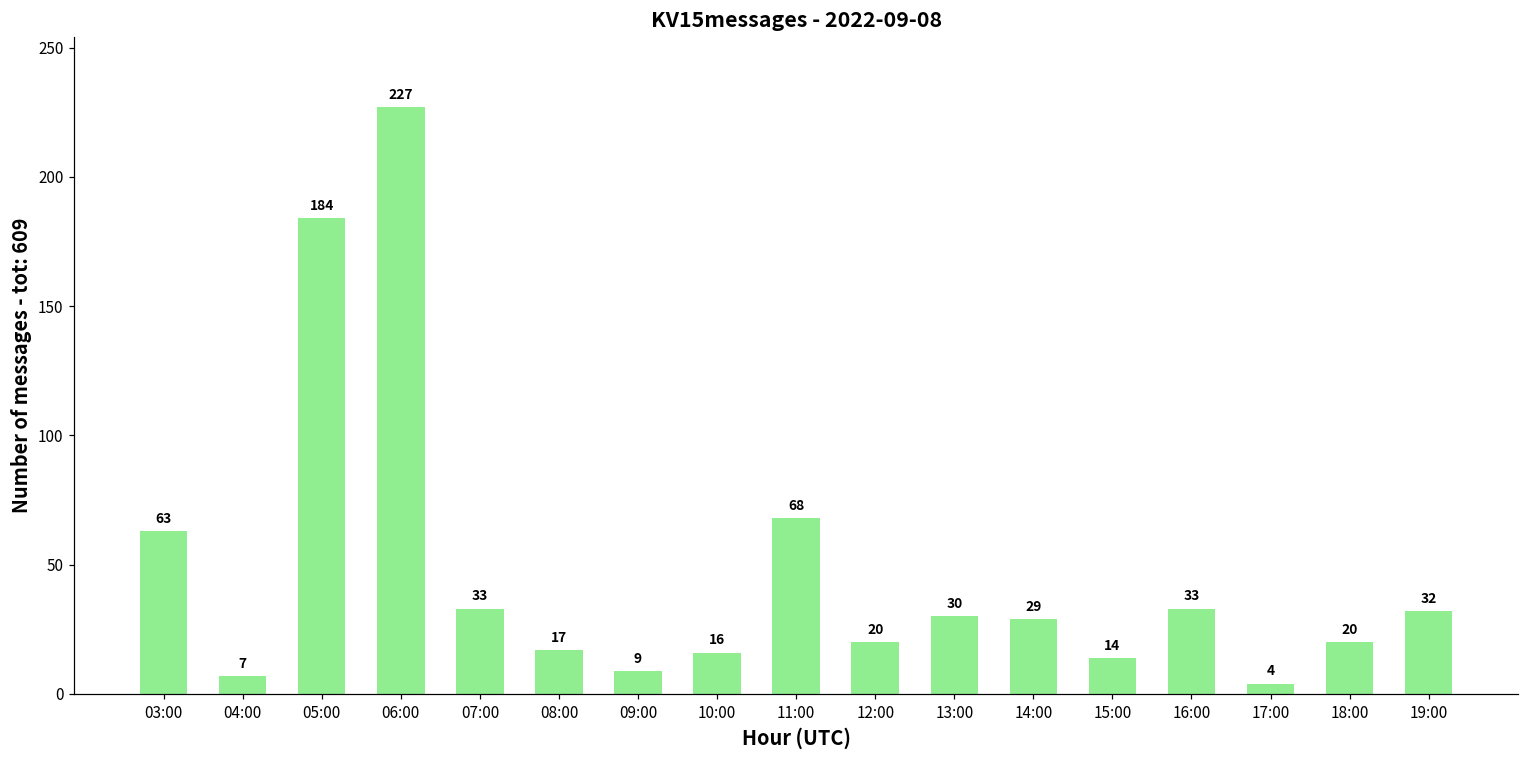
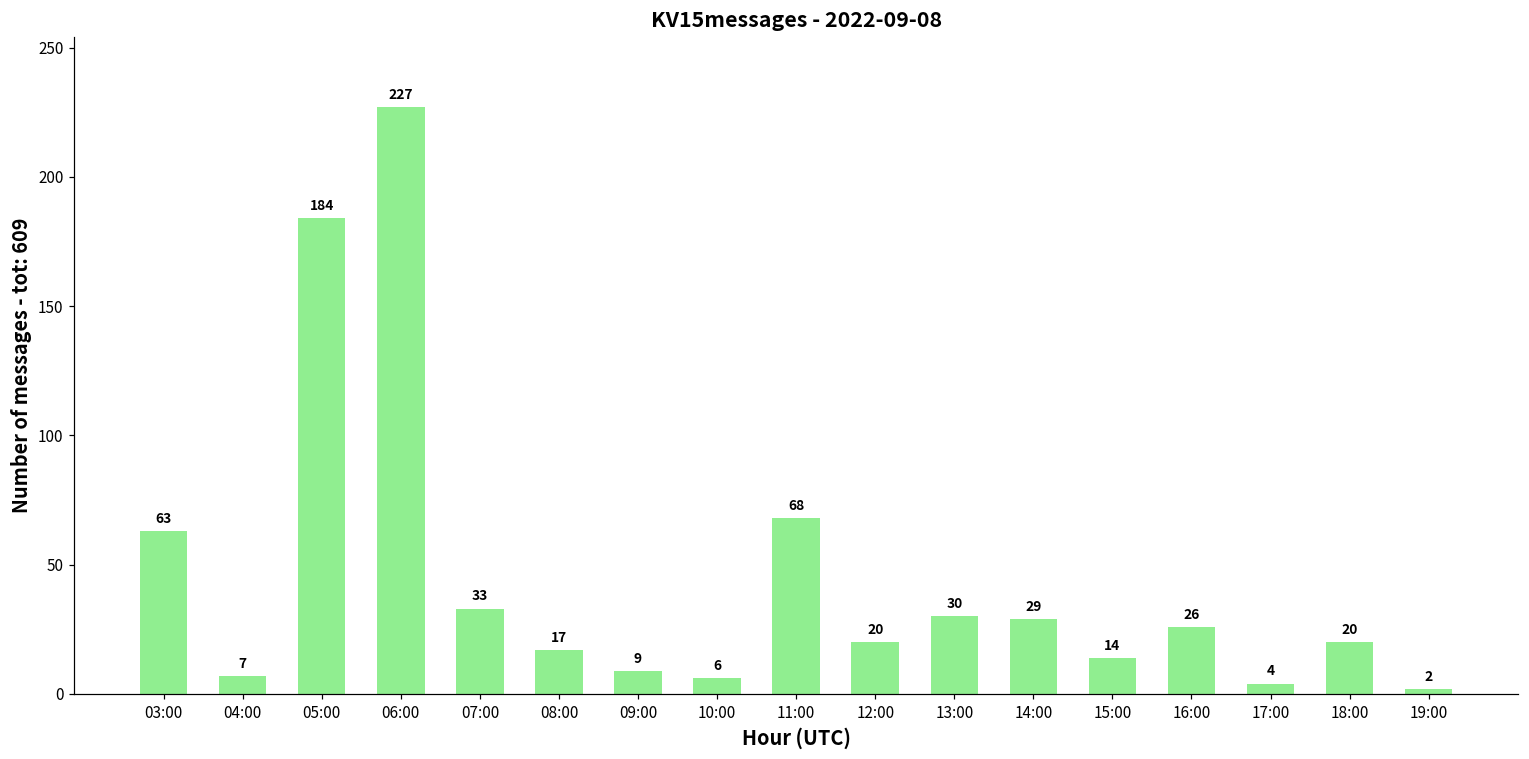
  {
    "03:00": 63,
    "04:00": 7,
    "05:00": 184,
    "06:00": 227,
    "07:00": 33,
    "08:00": 17,
    "09:00": 9,
-   "10:00": 16,
+   "10:00": 6,
    "11:00": 68,
    "12:00": 20,
    "13:00": 30,
    "14:00": 29,
    "15:00": 14,
-   "16:00": 33,
+   "16:00": 26,
    "17:00": 4,
    "18:00": 20,
-   "19:00": 32
+   "19:00": 2
  }
